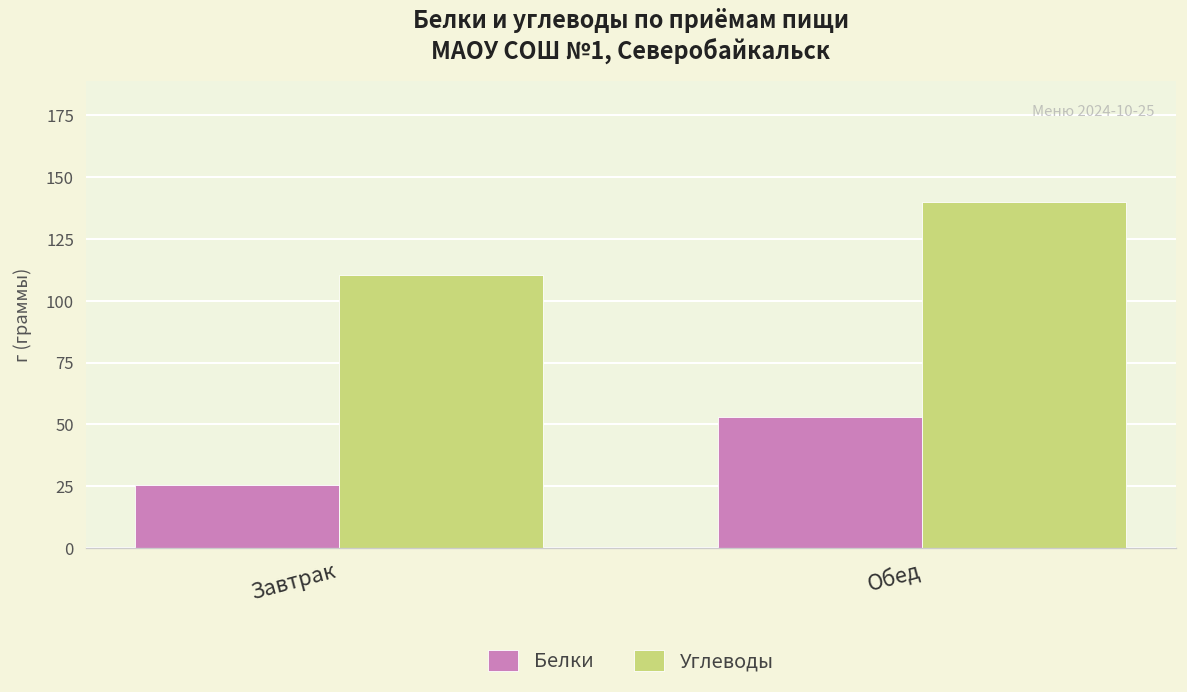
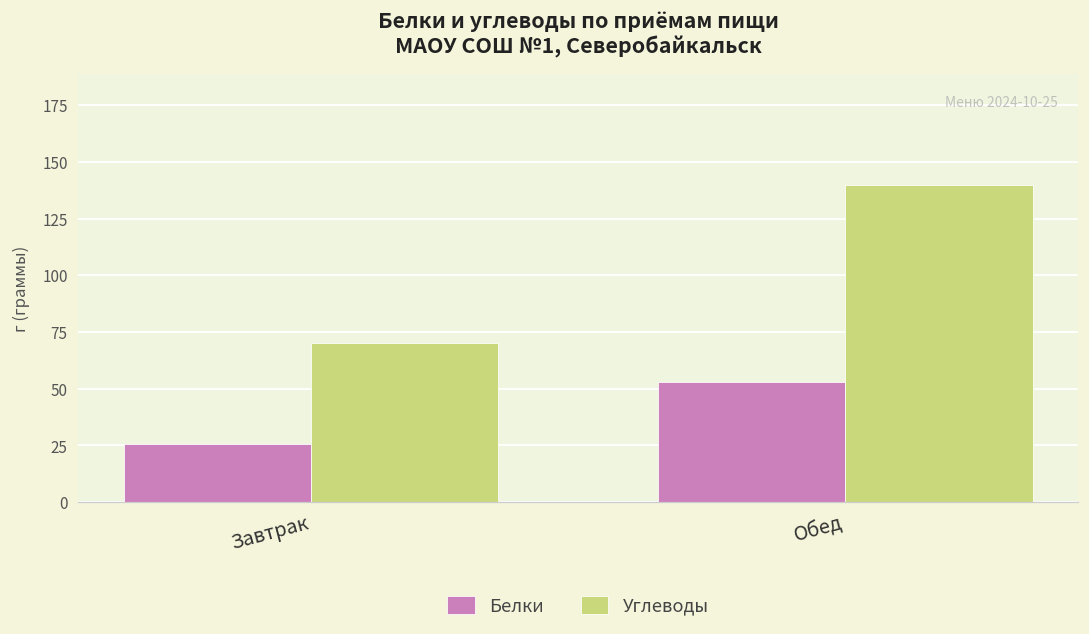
  {
    "Белки": {
      "Завтрак": 25,
      "Обед": 53
    },
    "Углеводы": {
-     "Завтрак": 111,
+     "Завтрак": 70,
      "Обед": 140
    }
  }
